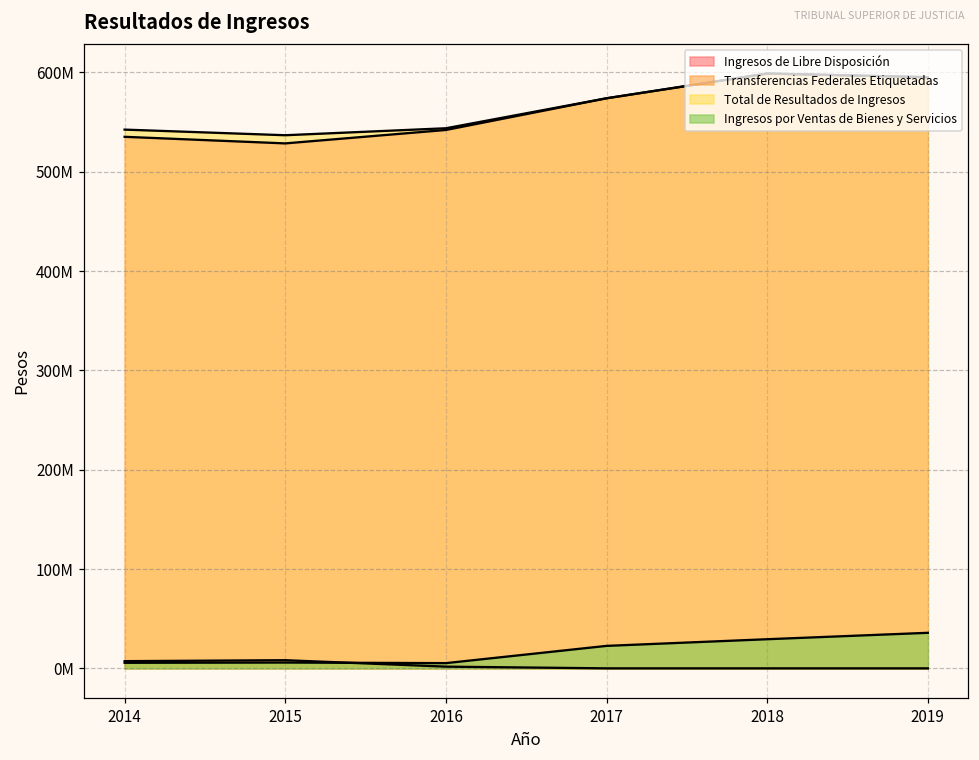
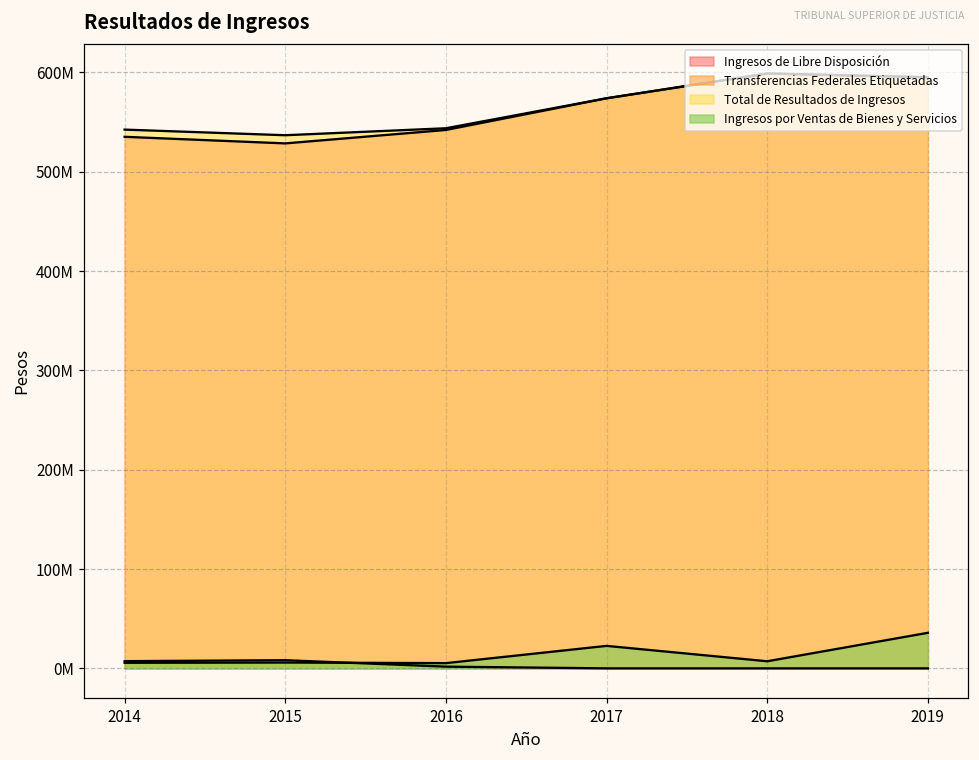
  {
    "Ingresos por Ventas de Bienes y Servicios": {
      "2016": 10000000,
      "2017": 20000000,
-     "2018": 30000000,
+     "2018": 10000000,
      "2019": 40000000
    }
  }
